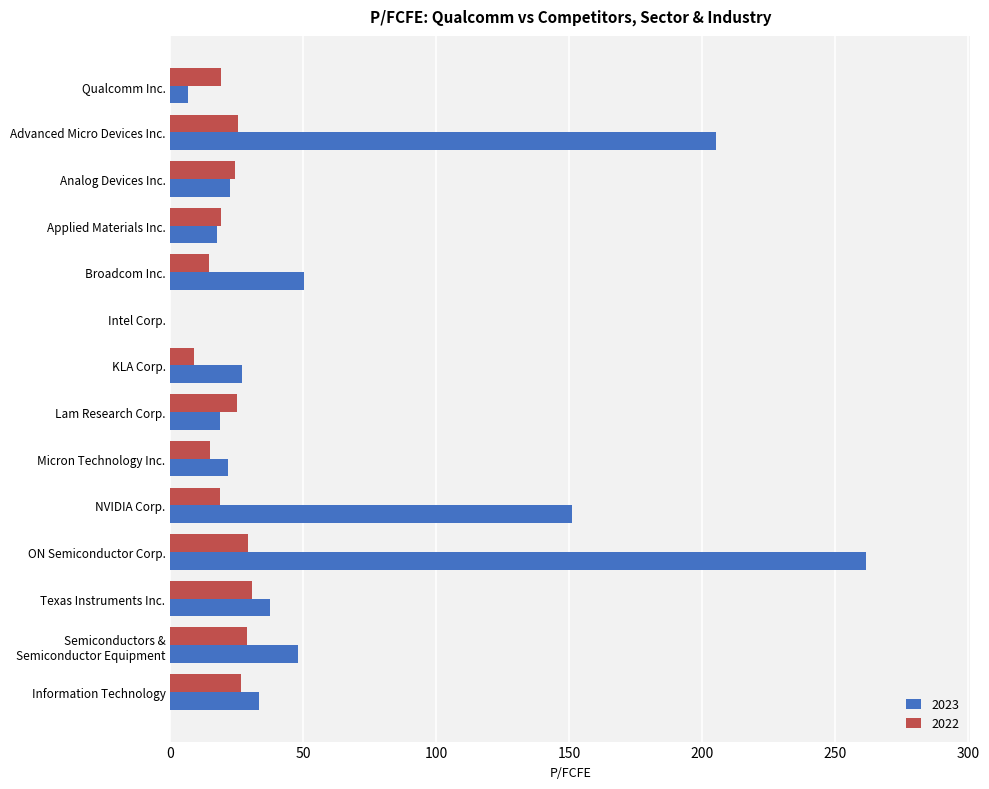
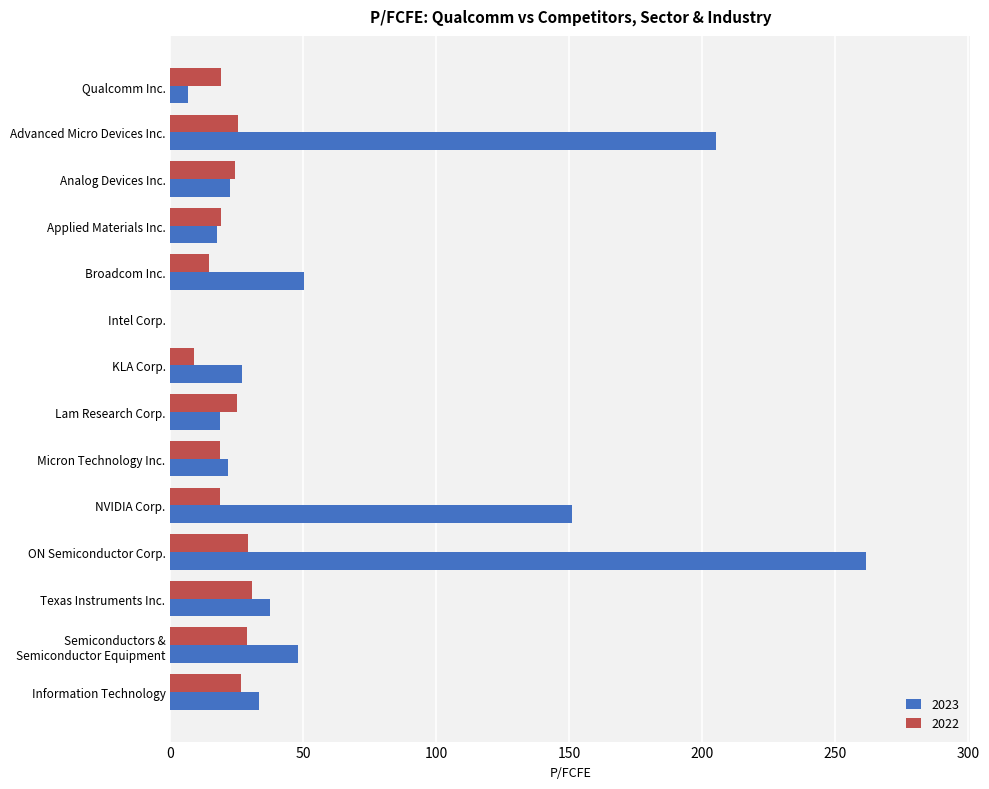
  {
    "2023": {
      "Qualcomm Inc.": 7,
      "Advanced Micro Devices Inc.": 205,
      "Analog Devices Inc.": 22,
      "Applied Materials Inc.": 18,
      "Broadcom Inc.": 50,
      "Intel Corp.": 0,
      "KLA Corp.": 27,
      "Lam Research Corp.": 19,
      "Micron Technology Inc.": 22,
      "NVIDIA Corp.": 151,
      "ON Semiconductor Corp.": 261,
      "Texas Instruments Inc.": 38,
      "Semiconductors & Semiconductor Equipment": 48,
      "Information Technology": 33
    },
    "2022": {
      "Qualcomm Inc.": 19,
      "Advanced Micro Devices Inc.": 26,
      "Analog Devices Inc.": 24,
      "Applied Materials Inc.": 19,
      "Broadcom Inc.": 15,
      "Intel Corp.": 0,
      "KLA Corp.": 9,
      "Lam Research Corp.": 25,
-     "Micron Technology Inc.": 15,
+     "Micron Technology Inc.": 19,
      "NVIDIA Corp.": 19,
      "ON Semiconductor Corp.": 29,
      "Texas Instruments Inc.": 31,
      "Semiconductors & Semiconductor Equipment": 29,
      "Information Technology": 27
    }
  }
